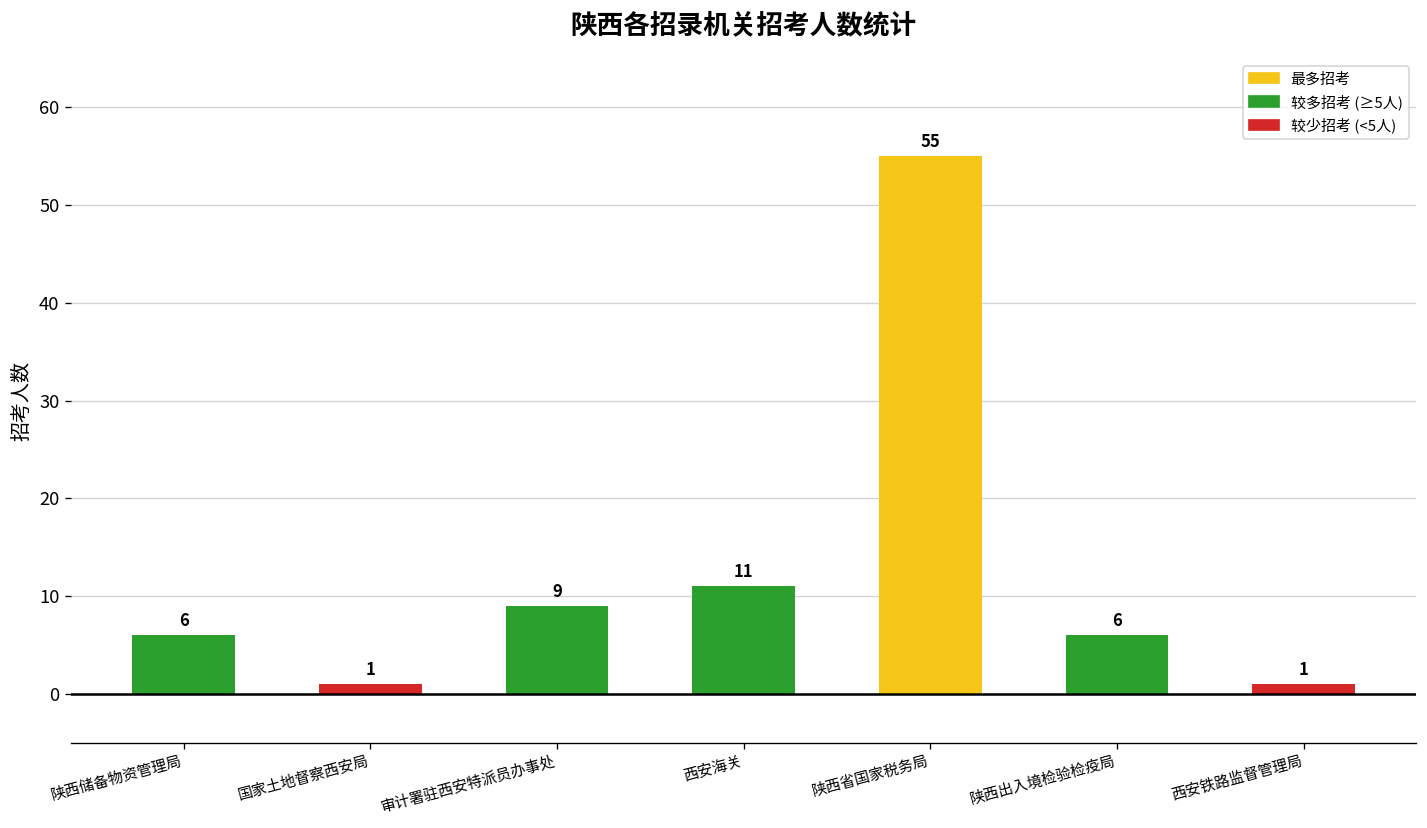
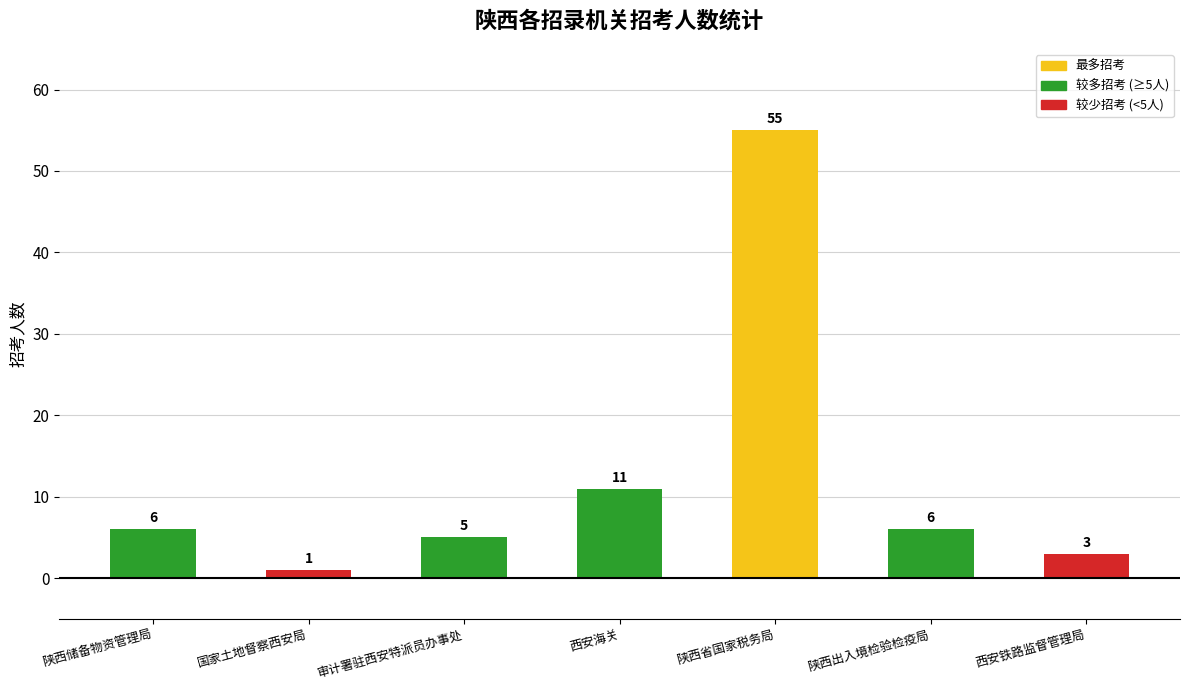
  {
    "陕西储备物资管理局": 6,
    "国家土地督察西安局": 1,
-   "审计署驻西安特派员办事处": 9,
+   "审计署驻西安特派员办事处": 5,
    "西安海关": 11,
    "陕西省国家税务局": 55,
    "陕西出入境检验检疫局": 6,
-   "西安铁路监督管理局": 1
+   "西安铁路监督管理局": 3
  }
